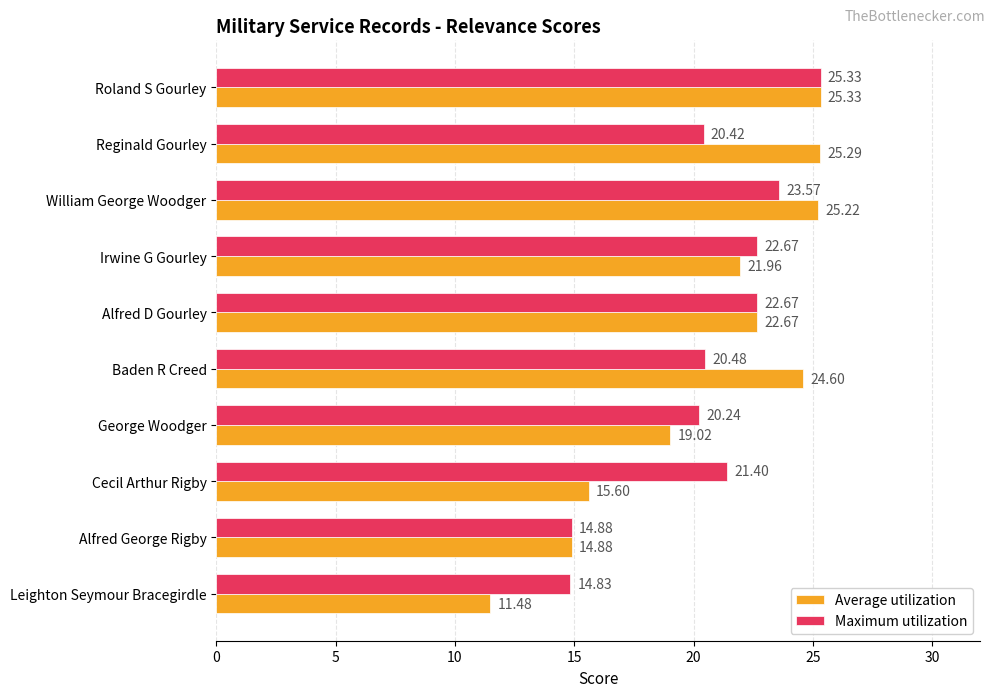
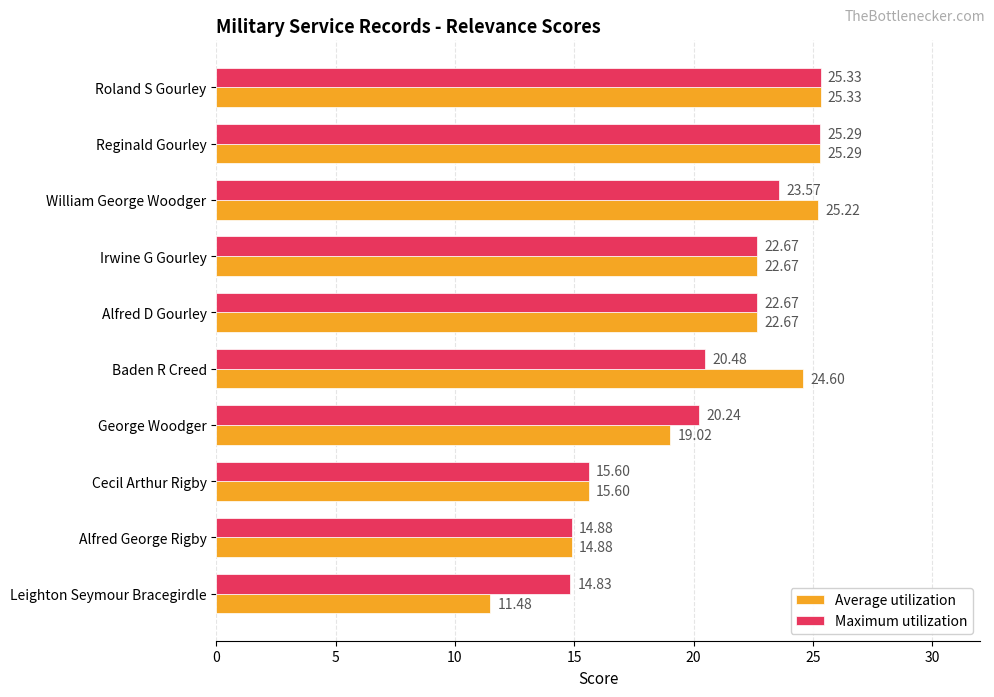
  {
    "Average utilization": {
      "Roland S Gourley": 25.33,
      "Reginald Gourley": 25.29,
      "William George Woodger": 25.22,
-     "Irwine G Gourley": 21.96,
+     "Irwine G Gourley": 22.67,
      "Alfred D Gourley": 22.67,
      "Baden R Creed": 24.60,
      "George Woodger": 19.02,
      "Cecil Arthur Rigby": 15.60,
      "Alfred George Rigby": 14.88,
      "Leighton Seymour Bracegirdle": 11.48
    },
    "Maximum utilization": {
      "Roland S Gourley": 25.33,
-     "Reginald Gourley": 20.42,
+     "Reginald Gourley": 25.29,
      "William George Woodger": 23.57,
      "Irwine G Gourley": 22.67,
      "Alfred D Gourley": 22.67,
      "Baden R Creed": 20.48,
      "George Woodger": 20.24,
-     "Cecil Arthur Rigby": 21.40,
+     "Cecil Arthur Rigby": 15.60,
      "Alfred George Rigby": 14.88,
      "Leighton Seymour Bracegirdle": 14.83
    }
  }
